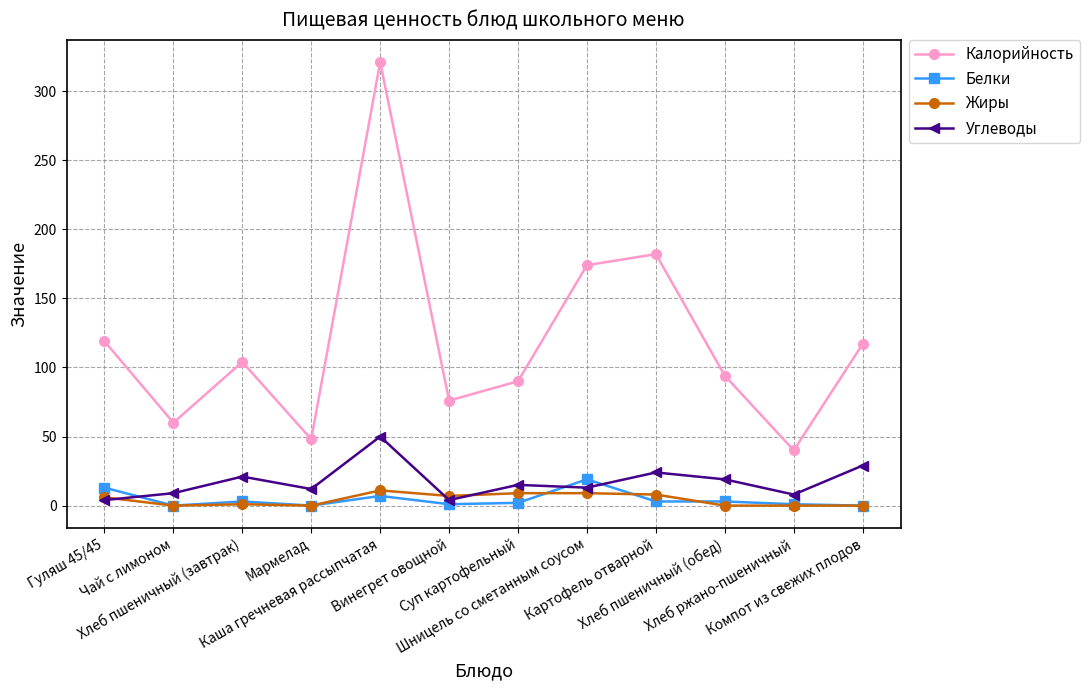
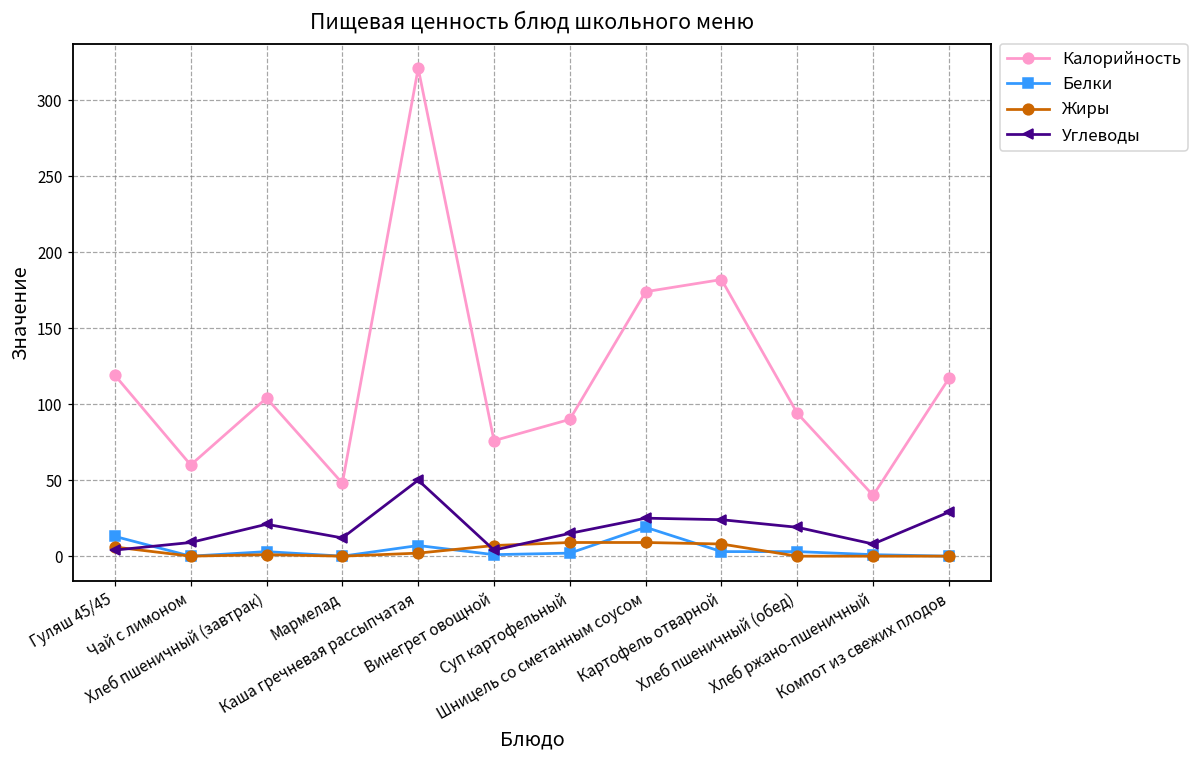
  {
    "Калорийность": {
      "Гуляш 45/45": 119,
      "Чай с лимоном": 60,
      "Хлеб пшеничный (завтрак)": 104,
      "Мармелад": 48,
      "Каша гречневая рассыпчатая": 321,
      "Винегрет овощной": 76,
      "Суп картофельный": 90,
      "Шницель со сметанным соусом": 174,
      "Картофель отварной": 182,
      "Хлеб пшеничный (обед)": 94,
      "Хлеб ржано-пшеничный": 40,
      "Компот из свежих плодов": 117
    },
    "Белки": {
      "Гуляш 45/45": 13,
      "Хлеб пшеничный (завтрак)": 3,
      "Каша гречневая рассыпчатая": 7,
      "Винегрет овощной": 1,
      "Суп картофельный": 2,
      "Шницель со сметанным соусом": 19,
      "Картофель отварной": 3,
      "Хлеб пшеничный (обед)": 3
    },
    "Жиры": {
      "Гуляш 45/45": 6,
      "Хлеб пшеничный (завтрак)": 1,
-     "Каша гречневая рассыпчатая": 11,
+     "Каша гречневая рассыпчатая": 2,
      "Винегрет овощной": 7,
      "Суп картофельный": 9,
      "Шницель со сметанным соусом": 9,
      "Картофель отварной": 8,
      "Хлеб пшеничный (обед)": 0
    },
    "Углеводы": {
      "Гуляш 45/45": 4,
      "Чай с лимоном": 9,
      "Хлеб пшеничный (завтрак)": 21,
      "Мармелад": 12,
      "Каша гречневая рассыпчатая": 50,
      "Винегрет овощной": 4,
      "Суп картофельный": 15,
-     "Шницель со сметанным соусом": 13,
+     "Шницель со сметанным соусом": 25,
      "Картофель отварной": 24,
      "Хлеб пшеничный (обед)": 19,
      "Хлеб ржано-пшеничный": 8,
      "Компот из свежих плодов": 29
    }
  }
